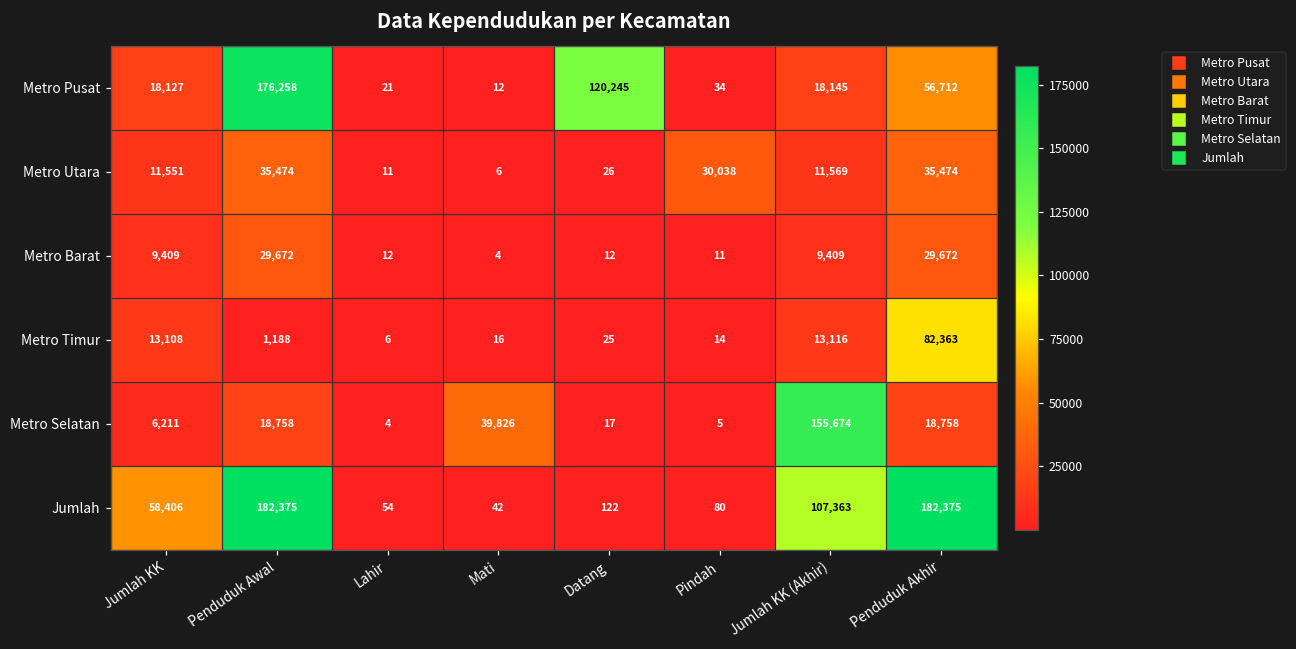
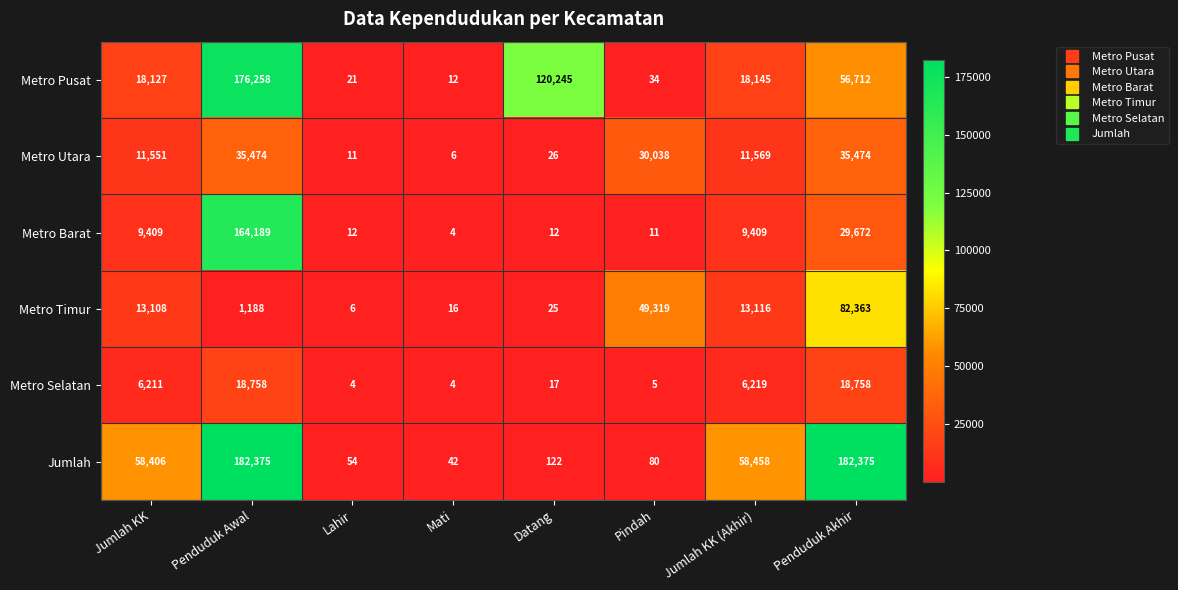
  {
    "Metro Pusat": {
      "Jumlah KK": "18,127",
      "Penduduk Awal": "176,258",
      "Lahir": "21",
      "Mati": "12",
      "Datang": "120,245",
      "Pindah": "34",
      "Jumlah KK (Akhir)": "18,145",
      "Penduduk Akhir": "56,712"
    },
    "Metro Utara": {
      "Jumlah KK": "11,551",
      "Penduduk Awal": "35,474",
      "Lahir": "11",
      "Mati": "6",
      "Datang": "26",
      "Pindah": "30,038",
      "Jumlah KK (Akhir)": "11,569",
      "Penduduk Akhir": "35,474"
    },
    "Metro Barat": {
      "Jumlah KK": "9,409",
-     "Penduduk Awal": "29,672",
+     "Penduduk Awal": "164,189",
      "Lahir": "12",
      "Mati": "4",
      "Datang": "12",
      "Pindah": "11",
      "Jumlah KK (Akhir)": "9,409",
      "Penduduk Akhir": "29,672"
    },
    "Metro Timur": {
      "Jumlah KK": "13,108",
      "Penduduk Awal": "1,188",
      "Lahir": "6",
      "Mati": "16",
      "Datang": "25",
-     "Pindah": "14",
+     "Pindah": "49,319",
      "Jumlah KK (Akhir)": "13,116",
      "Penduduk Akhir": "82,363"
    },
    "Metro Selatan": {
      "Jumlah KK": "6,211",
      "Penduduk Awal": "18,758",
      "Lahir": "4",
-     "Mati": "39,826",
+     "Mati": "4",
      "Datang": "17",
      "Pindah": "5",
-     "Jumlah KK (Akhir)": "155,674",
+     "Jumlah KK (Akhir)": "6,219",
      "Penduduk Akhir": "18,758"
    },
    "Jumlah": {
      "Jumlah KK": "58,406",
      "Penduduk Awal": "182,375",
      "Lahir": "54",
      "Mati": "42",
      "Datang": "122",
      "Pindah": "80",
-     "Jumlah KK (Akhir)": "107,363",
+     "Jumlah KK (Akhir)": "58,458",
      "Penduduk Akhir": "182,375"
    }
  }
